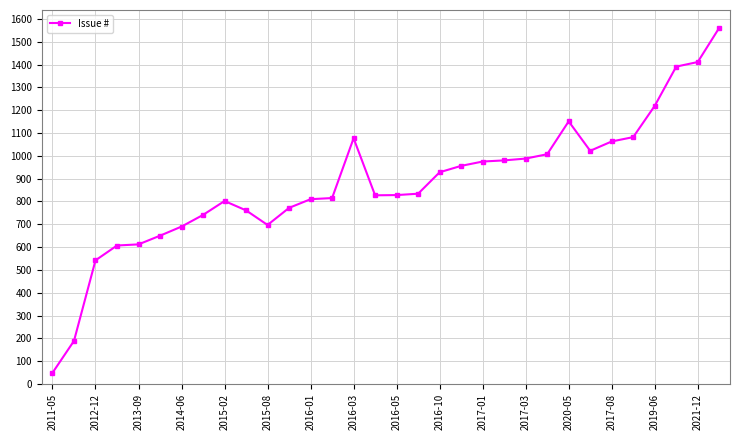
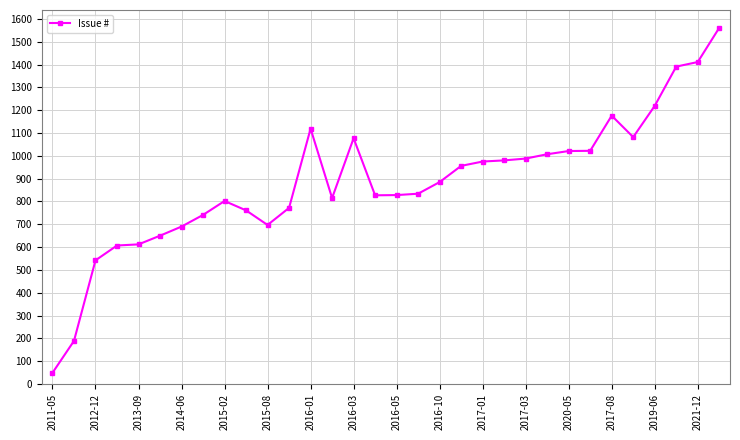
  {
    "2012-12": 540,
    "2013-09": 610,
    "2014-06": 690,
    "2015-02": 800,
    "2015-08": 700,
-   "2016-01": 810,
+   "2016-01": 1120,
    "2016-03": 1080,
-   "2016-10": 930,
+   "2016-10": 890,
    "2017-03": 990,
-   "2020-05": 1150,
-   "2017-08": 1060,
+   "2020-05": 1020,
+   "2017-08": 1180,
    "2019-06": 1220
  }
